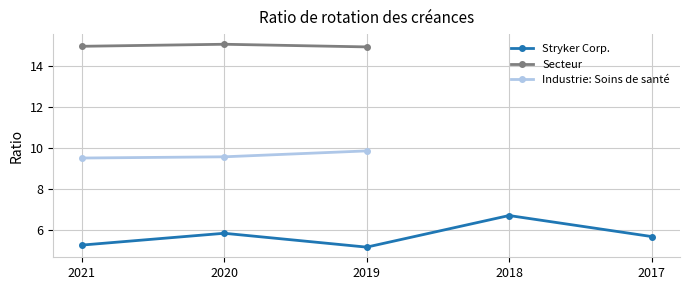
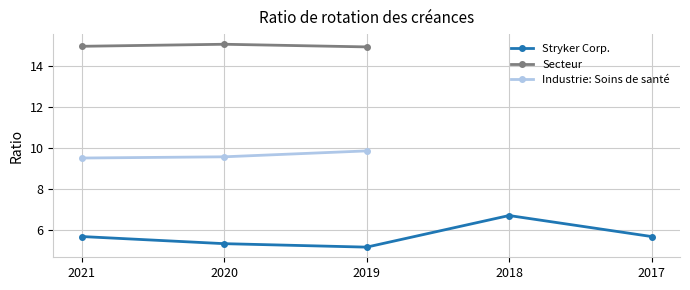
  {
    "Stryker Corp.": {
-     "2021": 5.2,
-     "2020": 5.8,
+     "2021": 5.7,
+     "2020": 5.3,
      "2019": 5.1,
      "2018": 6.7,
      "2017": 5.7
    },
    "Secteur": {
      "2021": 15.0,
      "2020": 15.1,
      "2019": 15.0
    },
    "Industrie: Soins de santé": {
      "2021": 9.5,
      "2020": 9.6,
      "2019": 9.9
    }
  }
